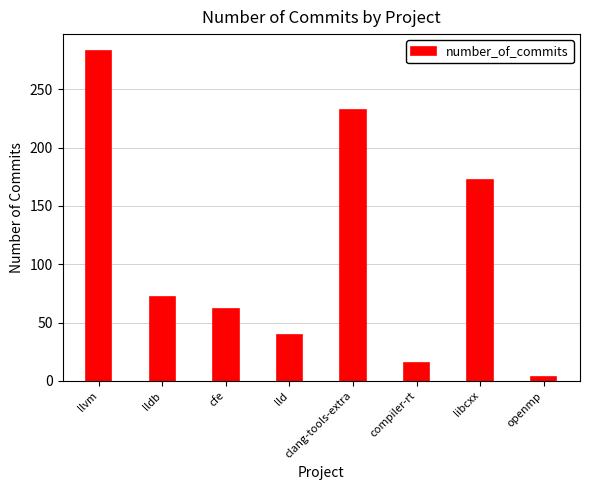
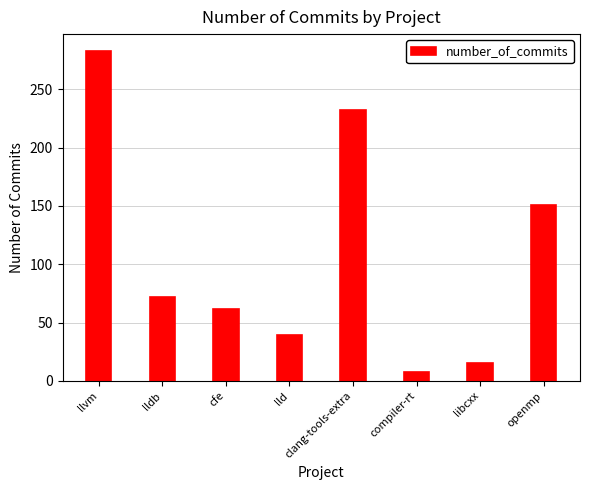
  {
    "llvm": 283,
    "lldb": 72,
    "cfe": 62,
    "lld": 39,
    "clang-tools-extra": 232,
-   "compiler-rt": 15,
-   "libcxx": 172,
-   "openmp": 3
+   "compiler-rt": 8,
+   "libcxx": 15,
+   "openmp": 151
  }
